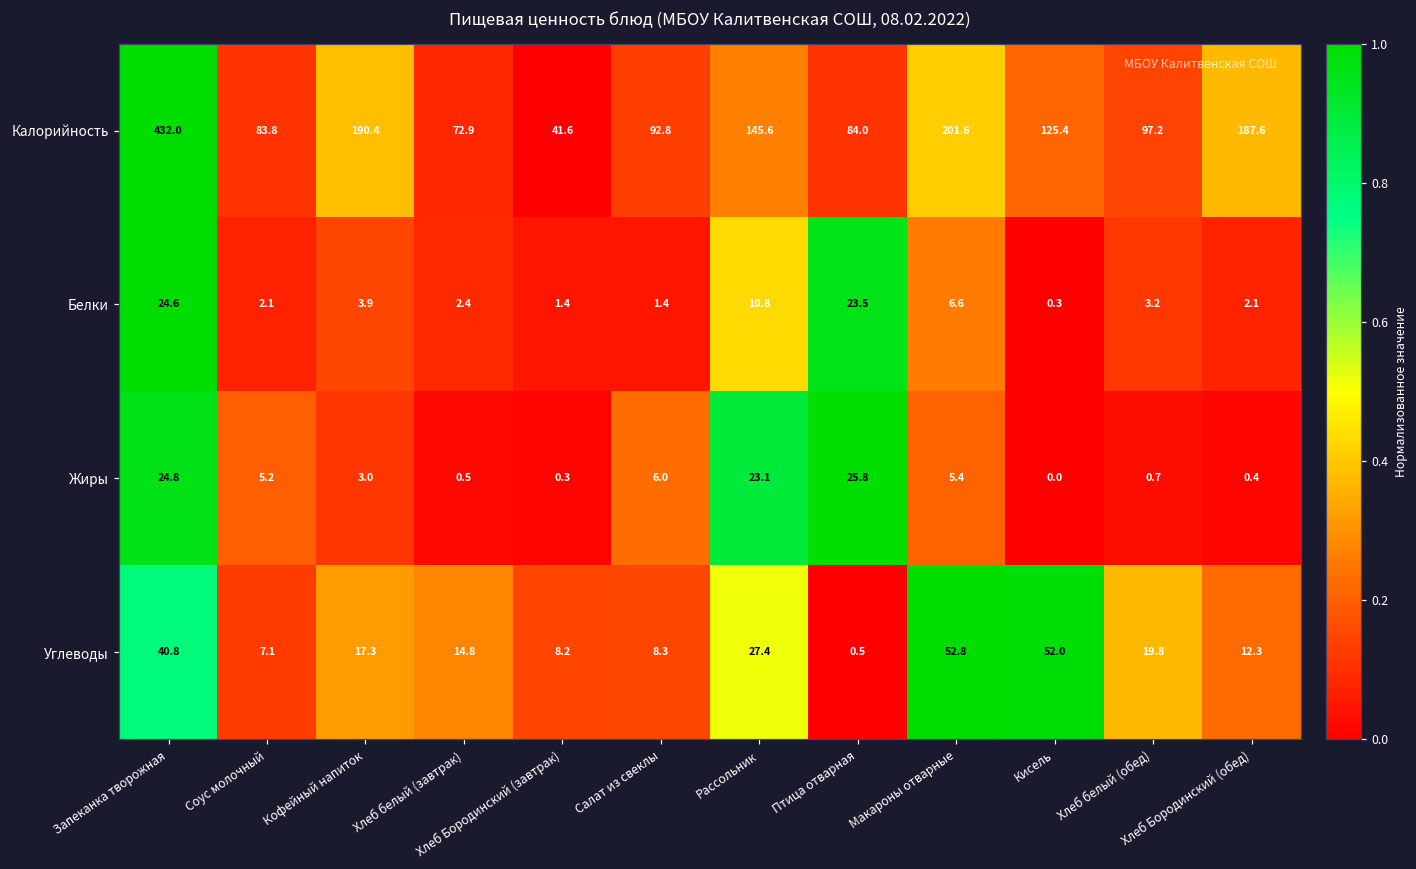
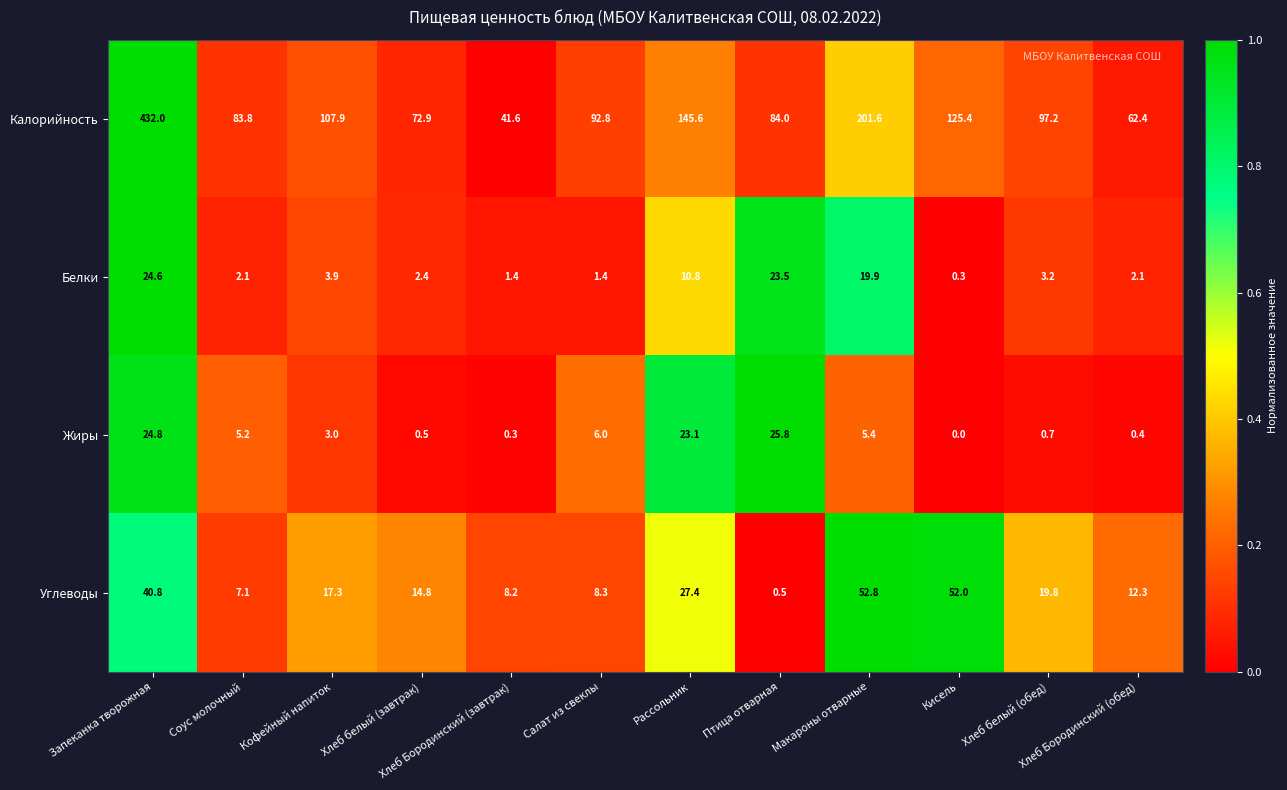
  {
    "Калорийность": {
      "Запеканка творожная": 432.0,
      "Соус молочный": 83.8,
-     "Кофейный напиток": 190.4,
+     "Кофейный напиток": 107.9,
      "Хлеб белый (завтрак)": 72.9,
      "Хлеб Бородинский (завтрак)": 41.6,
      "Салат из свеклы": 92.8,
      "Рассольник": 145.6,
      "Птица отварная": 84.0,
      "Макароны отварные": 201.6,
      "Кисель": 125.4,
-     "Хлеб Бородинский (обед)": 187.6
+     "Хлеб Бородинский (обед)": 62.4
    },
    "Белки": {
      "Запеканка творожная": 24.6,
      "Соус молочный": 2.1,
      "Кофейный напиток": 3.9,
      "Хлеб белый (завтрак)": 2.4,
      "Хлеб Бородинский (завтрак)": 1.4,
      "Салат из свеклы": 1.4,
      "Рассольник": 10.8,
      "Птица отварная": 23.5,
-     "Макароны отварные": 6.6,
+     "Макароны отварные": 19.9,
      "Кисель": 0.3,
      "Хлеб белый (обед)": 3.2,
      "Хлеб Бородинский (обед)": 2.1
    },
    "Жиры": {
      "Запеканка творожная": 24.8,
      "Соус молочный": 5.2,
      "Кофейный напиток": 3.0,
      "Хлеб белый (завтрак)": 0.5,
      "Хлеб Бородинский (завтрак)": 0.3,
      "Салат из свеклы": 6.0,
      "Рассольник": 23.1,
      "Птица отварная": 25.8,
      "Макароны отварные": 5.4,
      "Кисель": 0.0,
      "Хлеб белый (обед)": 0.7,
      "Хлеб Бородинский (обед)": 0.4
    },
    "Углеводы": {
      "Запеканка творожная": 40.8,
      "Соус молочный": 7.1,
      "Кофейный напиток": 17.3,
      "Хлеб белый (завтрак)": 14.8,
      "Хлеб Бородинский (завтрак)": 8.2,
      "Салат из свеклы": 8.3,
      "Рассольник": 27.4,
      "Птица отварная": 0.5,
      "Макароны отварные": 52.8,
      "Кисель": 52.0,
      "Хлеб белый (обед)": 19.8,
      "Хлеб Бородинский (обед)": 12.3
    }
  }
